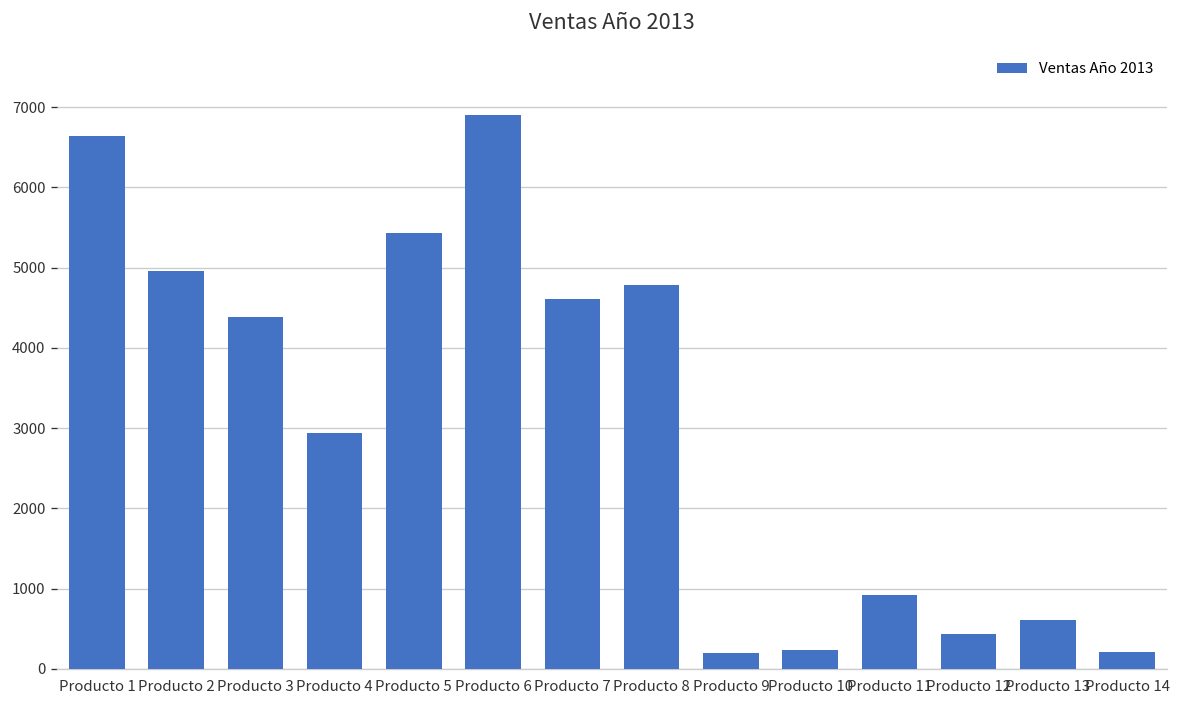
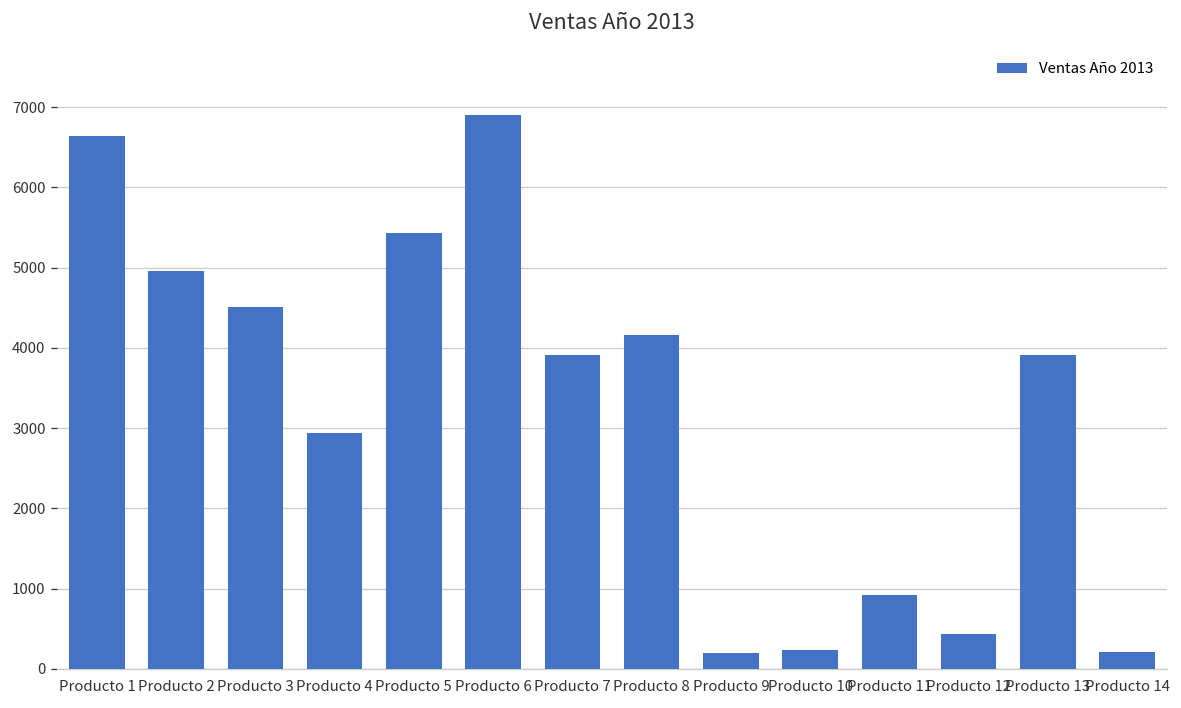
  {
    "Producto 1": 6600,
    "Producto 2": 5000,
-   "Producto 3": 4400,
+   "Producto 3": 4500,
    "Producto 4": 2900,
    "Producto 5": 5400,
    "Producto 6": 6900,
-   "Producto 7": 4600,
-   "Producto 8": 4800,
+   "Producto 7": 3900,
+   "Producto 8": 4200,
    "Producto 9": 200,
    "Producto 10": 200,
    "Producto 11": 900,
    "Producto 12": 400,
-   "Producto 13": 600,
+   "Producto 13": 3900,
    "Producto 14": 200
  }
